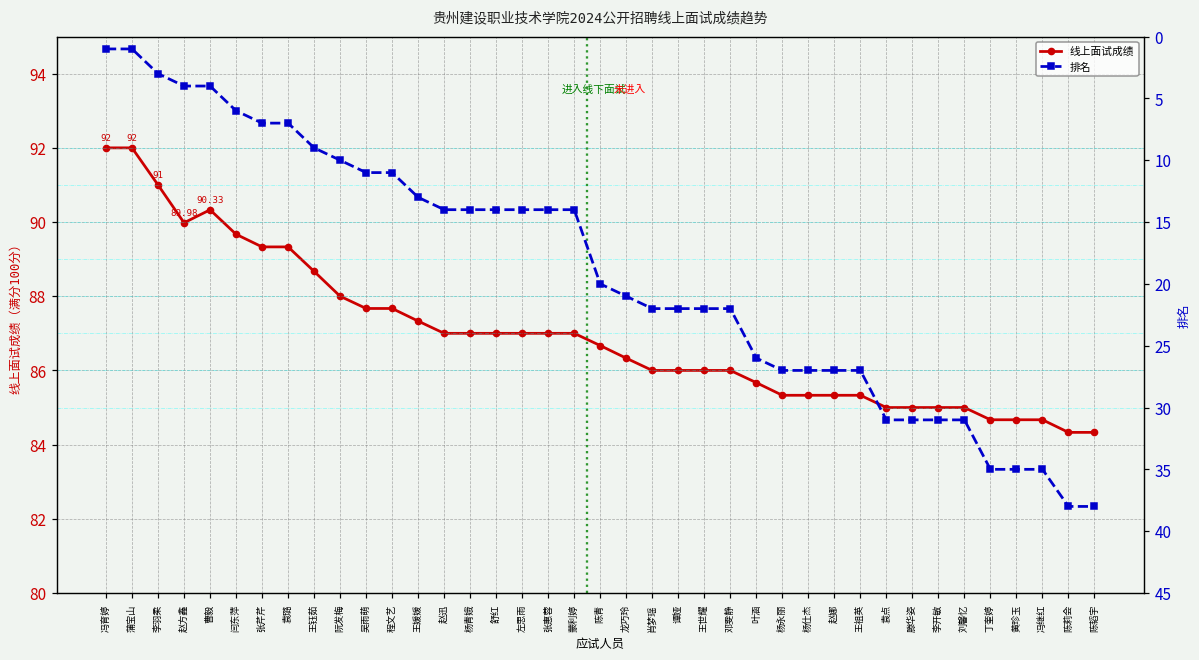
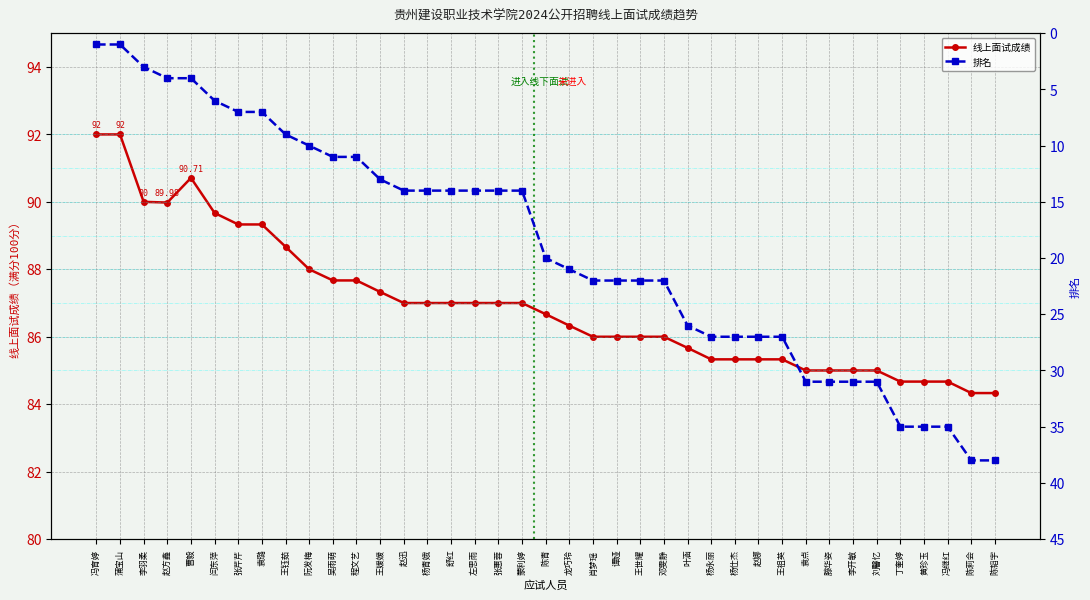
  {
    "线上面试成绩": {
      "冯育婷": 92,
      "蒲宝山": 92,
-     "李羽柔": 91,
+     "李羽柔": 90,
      "赵方鑫": 89.98,
-     "曹毅": 90.33
+     "曹毅": 90.71
    }
  }
